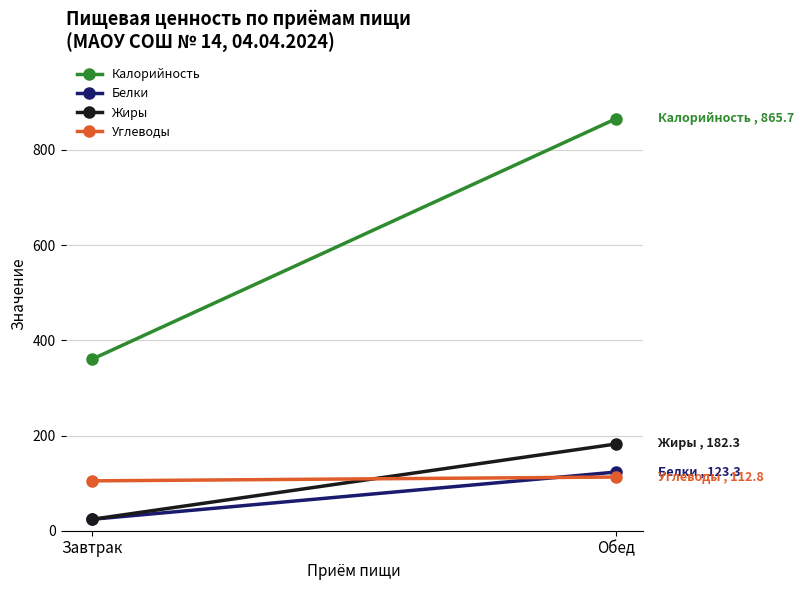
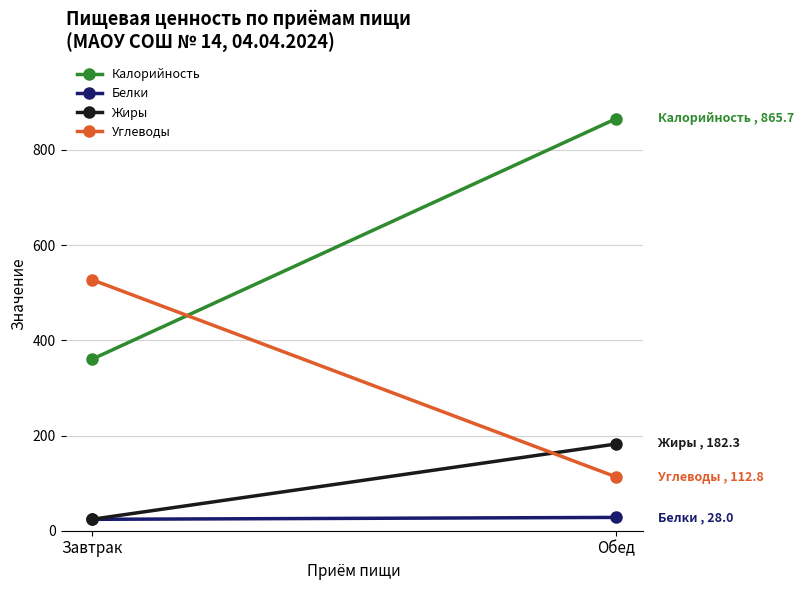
  {
    "Калорийность": {
      "Завтрак": 360,
      "Обед": 870
    },
    "Белки": {
-     "Обед": 123.3
+     "Обед": 28.0
    },
    "Жиры": {
      "Обед": 180
    },
    "Углеводы": {
-     "Завтрак": 100,
+     "Завтрак": 530,
      "Обед": 110
    }
  }
